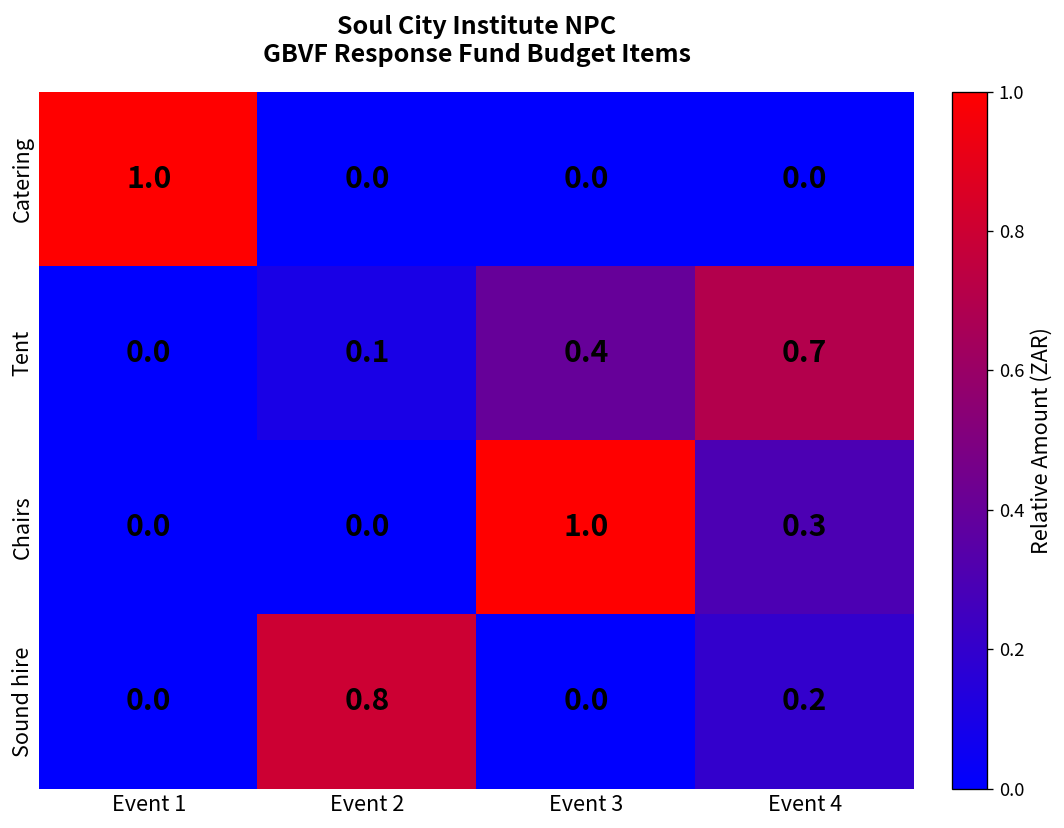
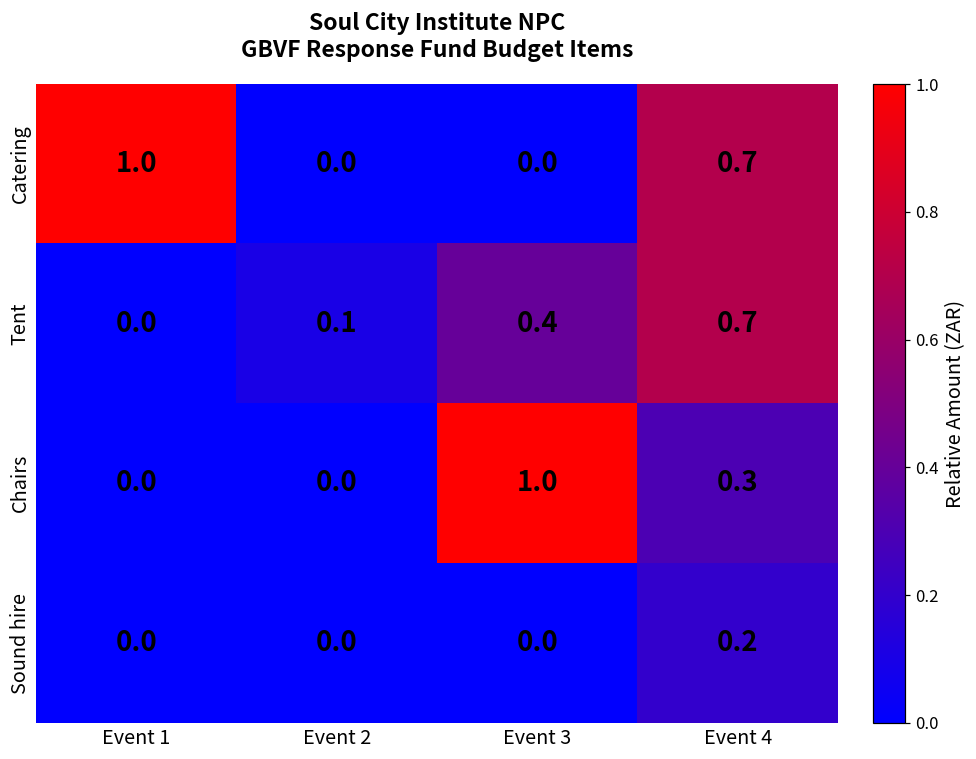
  {
    "Catering": {
      "Event 1": 1.0,
      "Event 2": 0.0,
      "Event 3": 0.0,
-     "Event 4": 0.0
+     "Event 4": 0.7
    },
    "Tent": {
      "Event 1": 0.0,
      "Event 2": 0.1,
      "Event 3": 0.4,
      "Event 4": 0.7
    },
    "Chairs": {
      "Event 1": 0.0,
      "Event 2": 0.0,
      "Event 3": 1.0,
      "Event 4": 0.3
    },
    "Sound hire": {
      "Event 1": 0.0,
-     "Event 2": 0.8,
+     "Event 2": 0.0,
      "Event 3": 0.0,
      "Event 4": 0.2
    }
  }
